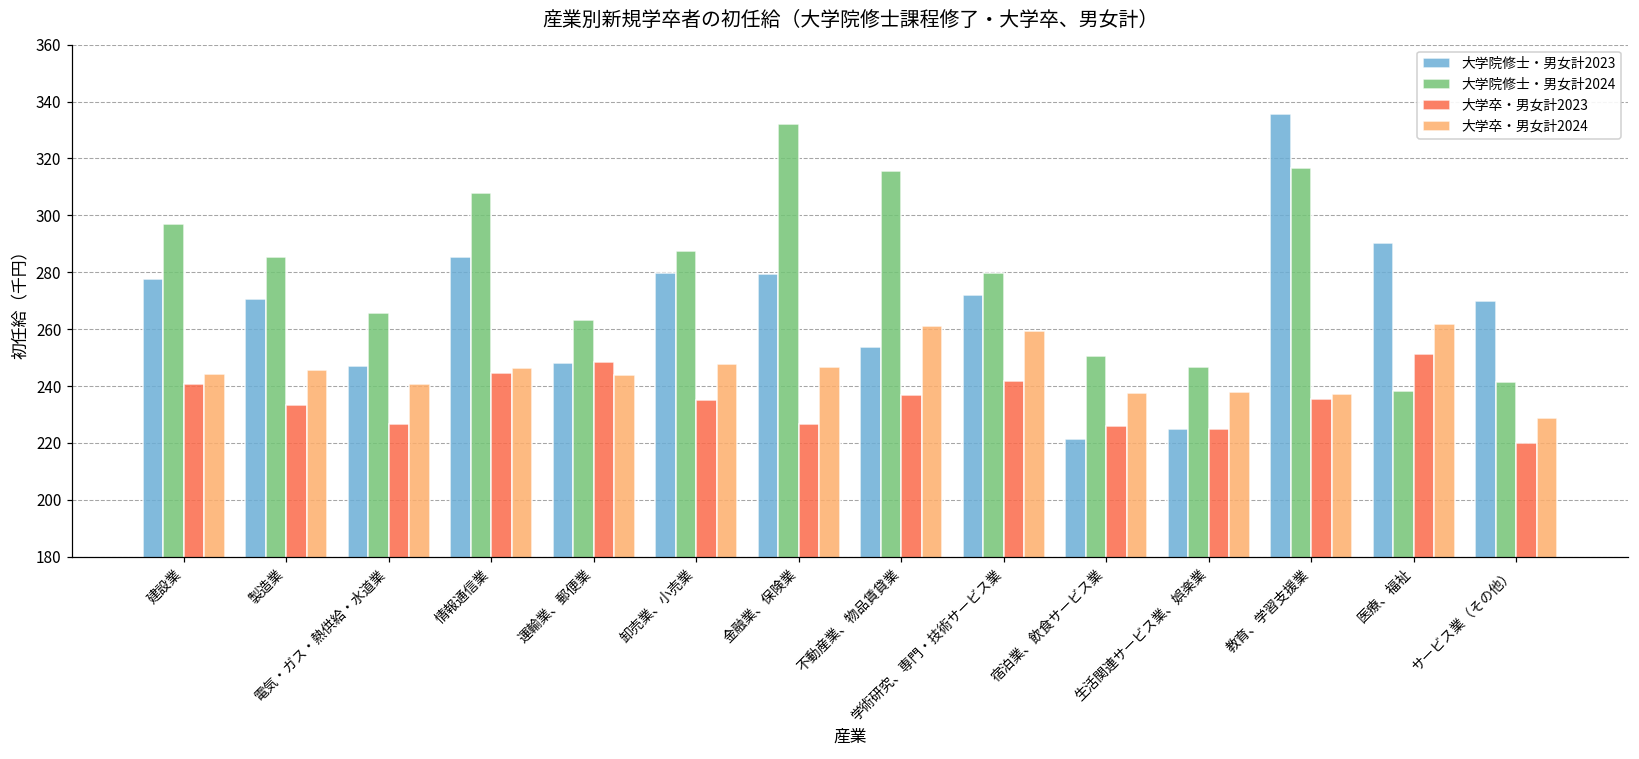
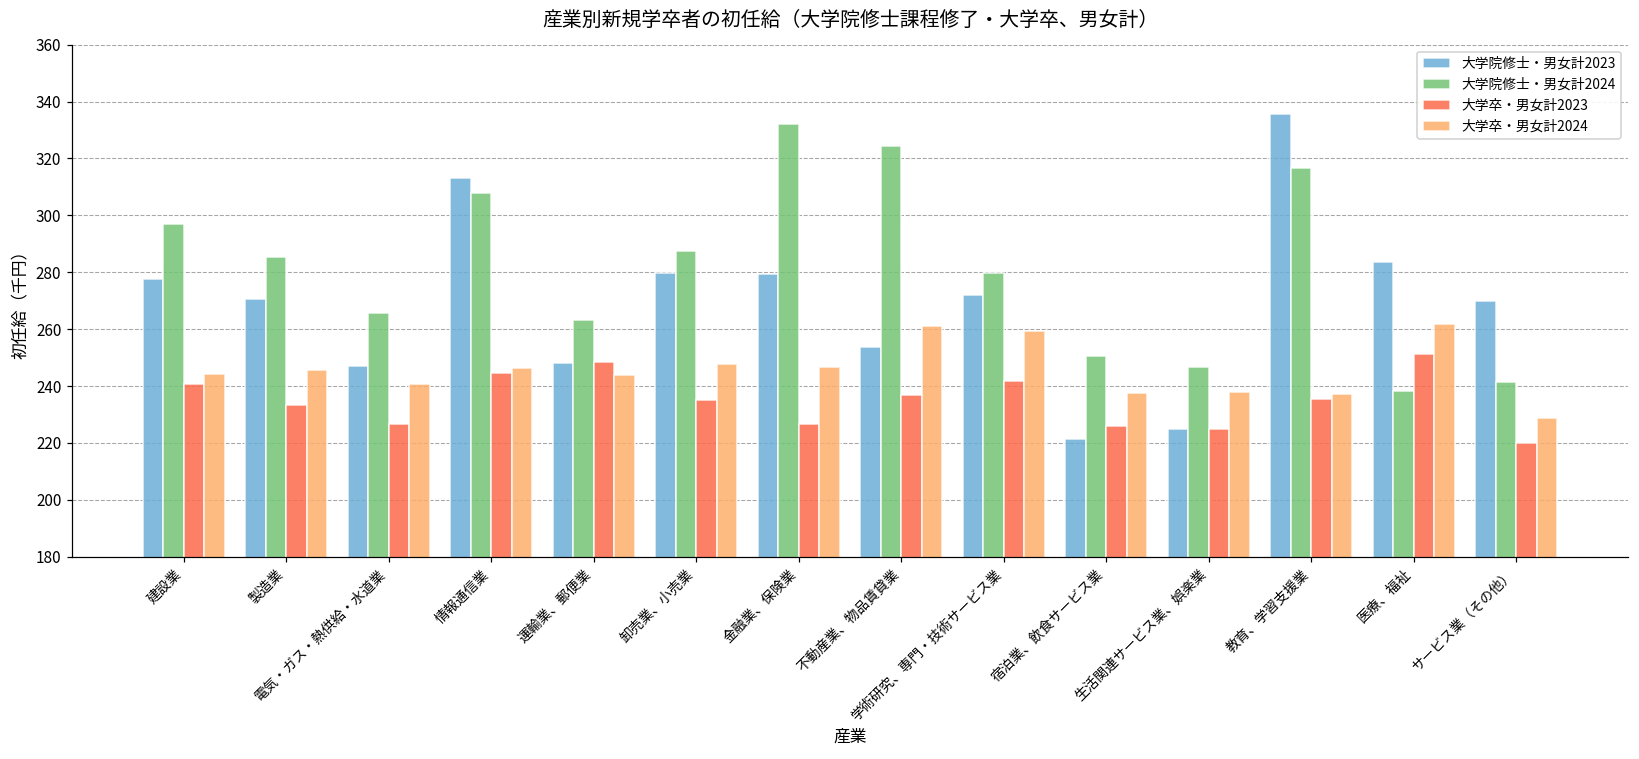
  {
    "大学院修士・男女計2023": {
      "建設業": 278,
      "製造業": 271,
      "電気・ガス・熱供給・水道業": 247,
-     "情報通信業": 285,
+     "情報通信業": 313,
      "運輸業、郵便業": 248,
      "卸売業、小売業": 280,
      "金融業、保険業": 280,
      "不動産業、物品賃貸業": 254,
      "学術研究、専門・技術サービス業": 272,
      "宿泊業、飲食サービス業": 221,
      "生活関連サービス業、娯楽業": 225,
      "教育、学習支援業": 336,
-     "医療、福祉": 290,
+     "医療、福祉": 284,
      "サービス業（その他）": 270
    },
    "大学院修士・男女計2024": {
      "建設業": 297,
      "製造業": 285,
      "電気・ガス・熱供給・水道業": 266,
      "情報通信業": 308,
      "運輸業、郵便業": 263,
      "卸売業、小売業": 288,
      "金融業、保険業": 332,
-     "不動産業、物品賃貸業": 316,
+     "不動産業、物品賃貸業": 324,
      "学術研究、専門・技術サービス業": 280,
      "宿泊業、飲食サービス業": 251,
      "生活関連サービス業、娯楽業": 247,
      "教育、学習支援業": 317,
      "医療、福祉": 238,
      "サービス業（その他）": 241
    },
    "大学卒・男女計2023": {
      "建設業": 241,
      "製造業": 233,
      "電気・ガス・熱供給・水道業": 227,
      "情報通信業": 244,
      "運輸業、郵便業": 248,
      "卸売業、小売業": 235,
      "金融業、保険業": 227,
      "不動産業、物品賃貸業": 237,
      "学術研究、専門・技術サービス業": 242,
      "宿泊業、飲食サービス業": 226,
      "生活関連サービス業、娯楽業": 225,
      "教育、学習支援業": 235,
      "医療、福祉": 251,
      "サービス業（その他）": 220
    },
    "大学卒・男女計2024": {
      "建設業": 244,
      "製造業": 246,
      "電気・ガス・熱供給・水道業": 241,
      "情報通信業": 246,
      "運輸業、郵便業": 244,
      "卸売業、小売業": 248,
      "金融業、保険業": 247,
      "不動産業、物品賃貸業": 261,
      "学術研究、専門・技術サービス業": 259,
      "宿泊業、飲食サービス業": 237,
      "生活関連サービス業、娯楽業": 238,
      "教育、学習支援業": 237,
      "医療、福祉": 262,
      "サービス業（その他）": 229
    }
  }
